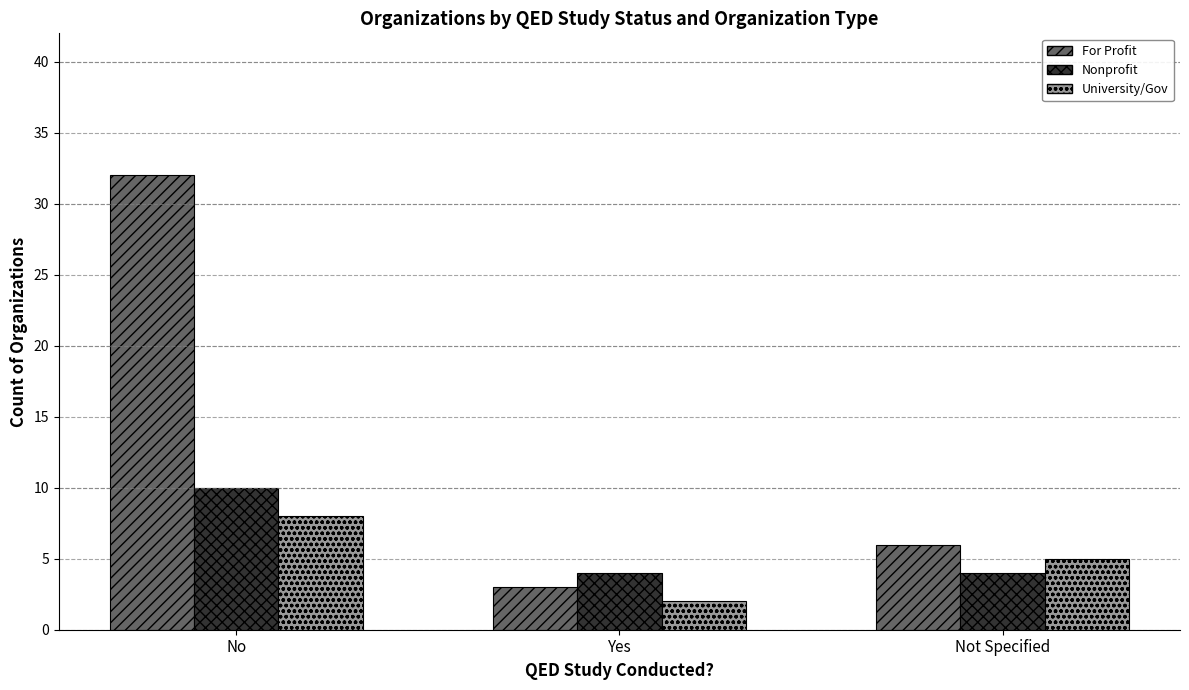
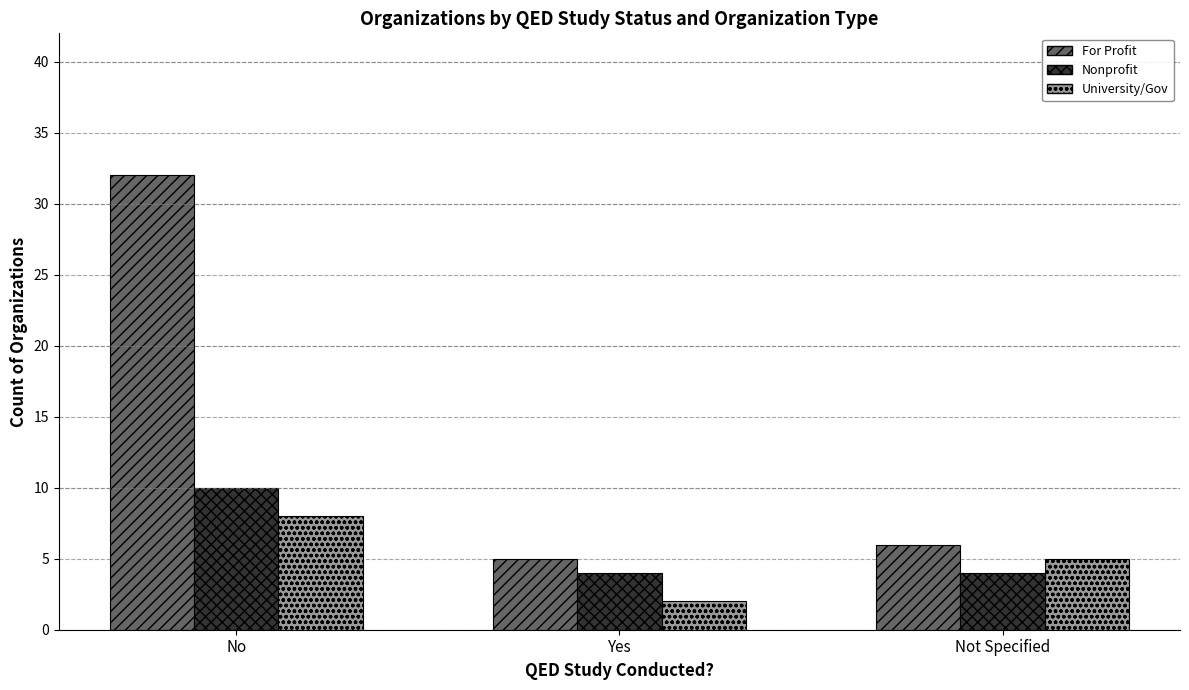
  {
    "For Profit": {
      "No": 32,
-     "Yes": 3,
+     "Yes": 5,
      "Not Specified": 6
    },
    "Nonprofit": {
      "No": 10,
      "Yes": 4,
      "Not Specified": 4
    },
    "University/Gov": {
      "No": 8,
      "Yes": 2,
      "Not Specified": 5
    }
  }
